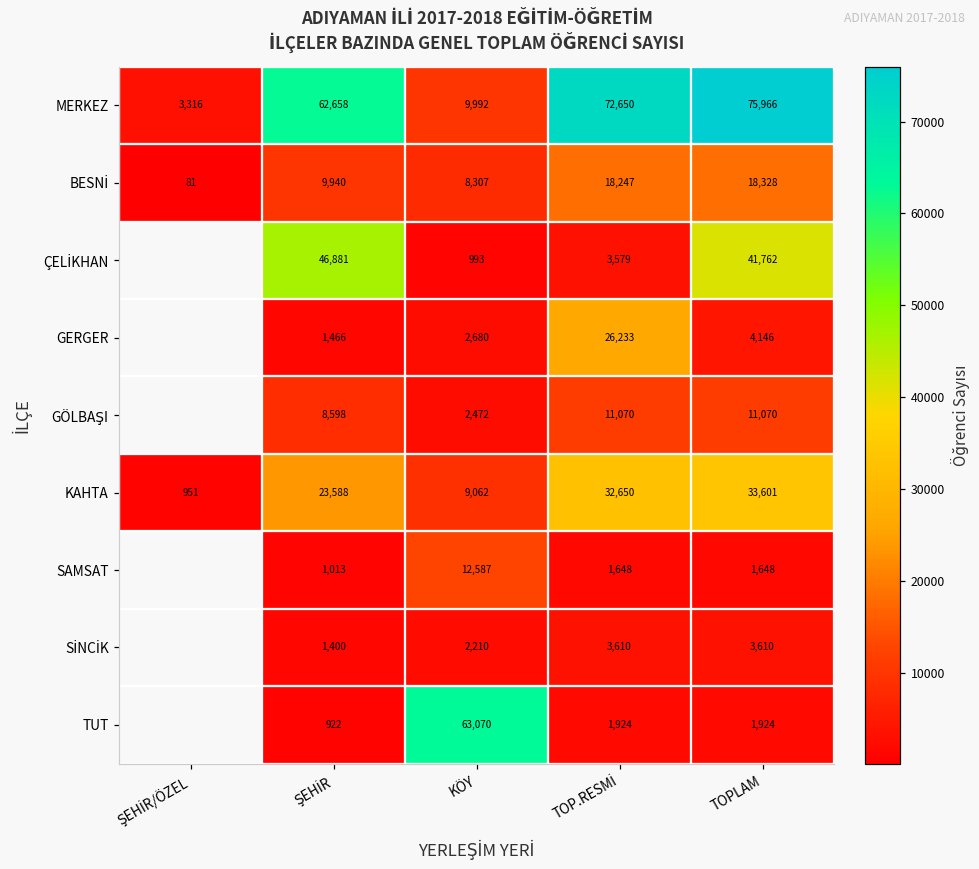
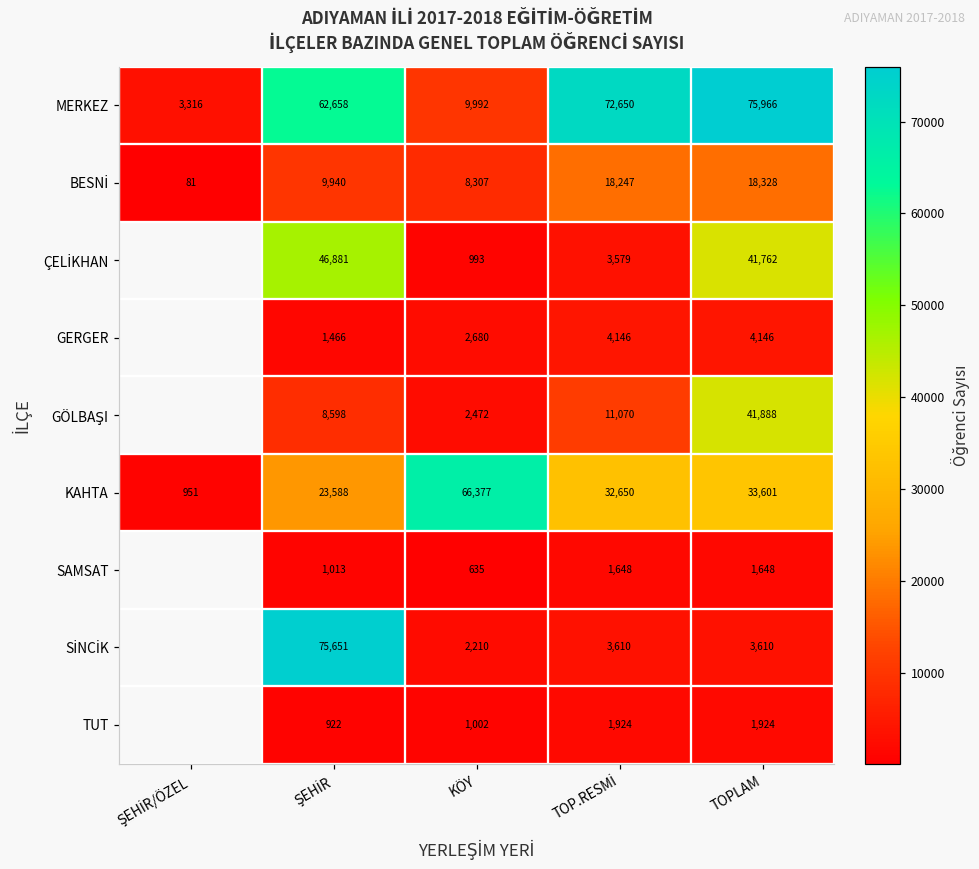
  {
    "MERKEZ": {
      "ŞEHİR/ÖZEL": "3,316",
      "ŞEHİR": "62,658",
      "KÖY": "9,992",
      "TOP.RESMİ": "72,650",
      "TOPLAM": "75,966"
    },
    "BESNİ": {
      "ŞEHİR/ÖZEL": "81",
      "ŞEHİR": "9,940",
      "KÖY": "8,307",
      "TOP.RESMİ": "18,247",
      "TOPLAM": "18,328"
    },
    "ÇELİKHAN": {
      "ŞEHİR": "46,881",
      "KÖY": "993",
      "TOP.RESMİ": "3,579",
      "TOPLAM": "41,762"
    },
    "GERGER": {
      "ŞEHİR": "1,466",
      "KÖY": "2,680",
-     "TOP.RESMİ": "26,233",
+     "TOP.RESMİ": "4,146",
      "TOPLAM": "4,146"
    },
    "GÖLBAŞI": {
      "ŞEHİR": "8,598",
      "KÖY": "2,472",
      "TOP.RESMİ": "11,070",
-     "TOPLAM": "11,070"
+     "TOPLAM": "41,888"
    },
    "KAHTA": {
      "ŞEHİR/ÖZEL": "951",
      "ŞEHİR": "23,588",
-     "KÖY": "9,062",
+     "KÖY": "66,377",
      "TOP.RESMİ": "32,650",
      "TOPLAM": "33,601"
    },
    "SAMSAT": {
      "ŞEHİR": "1,013",
-     "KÖY": "12,587",
+     "KÖY": "635",
      "TOP.RESMİ": "1,648",
      "TOPLAM": "1,648"
    },
    "SİNCİK": {
-     "ŞEHİR": "1,400",
+     "ŞEHİR": "75,651",
      "KÖY": "2,210",
      "TOP.RESMİ": "3,610",
      "TOPLAM": "3,610"
    },
    "TUT": {
      "ŞEHİR": "922",
-     "KÖY": "63,070",
+     "KÖY": "1,002",
      "TOP.RESMİ": "1,924",
      "TOPLAM": "1,924"
    }
  }
